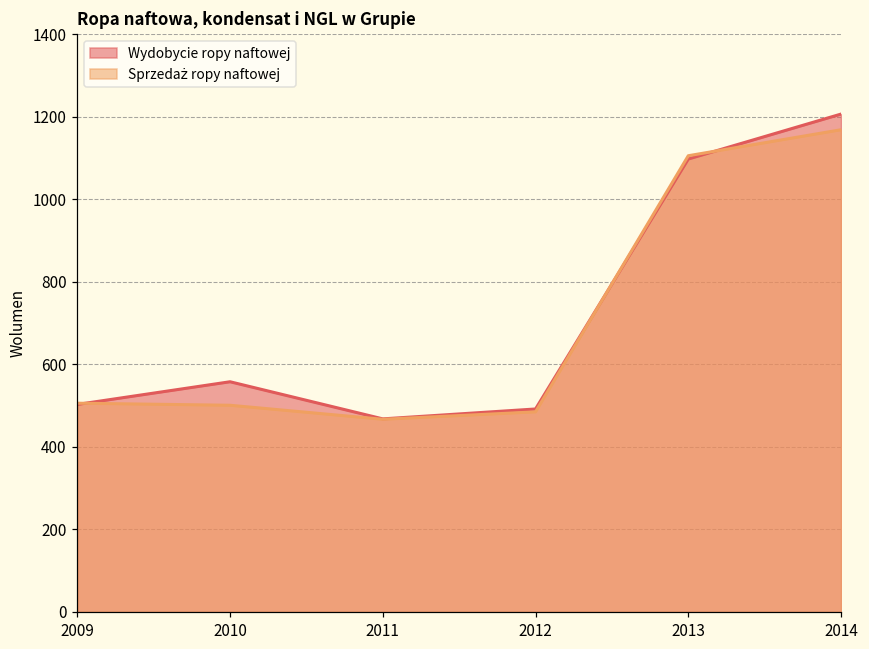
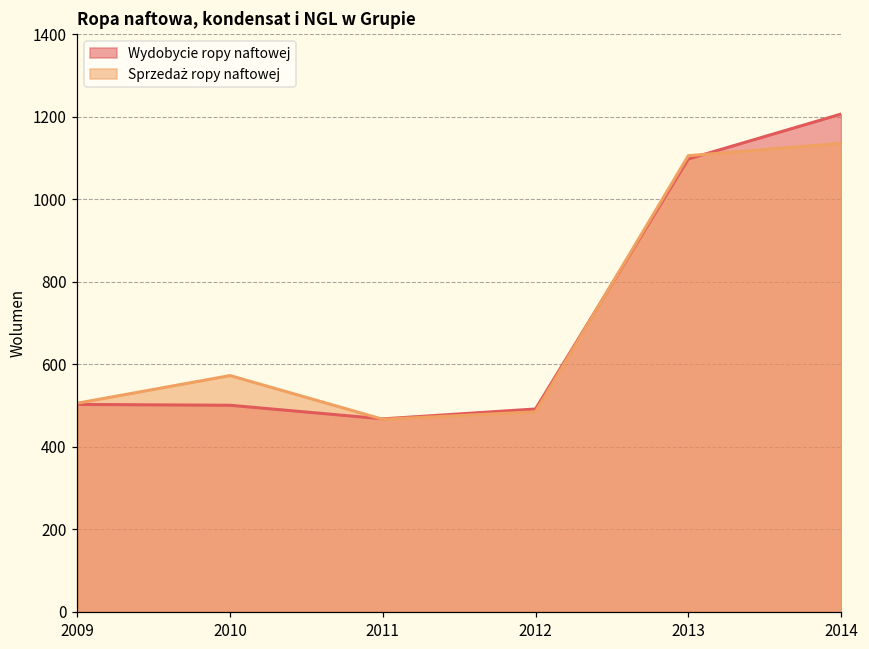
  {
    "Wydobycie ropy naftowej": {
-     "2010": 560,
+     "2010": 500,
      "2012": 490,
      "2013": 1100,
      "2014": 1210
    },
    "Sprzedaż ropy naftowej": {
-     "2010": 500,
+     "2010": 570,
      "2012": 490,
      "2013": 1110,
-     "2014": 1170
+     "2014": 1140
    }
  }
